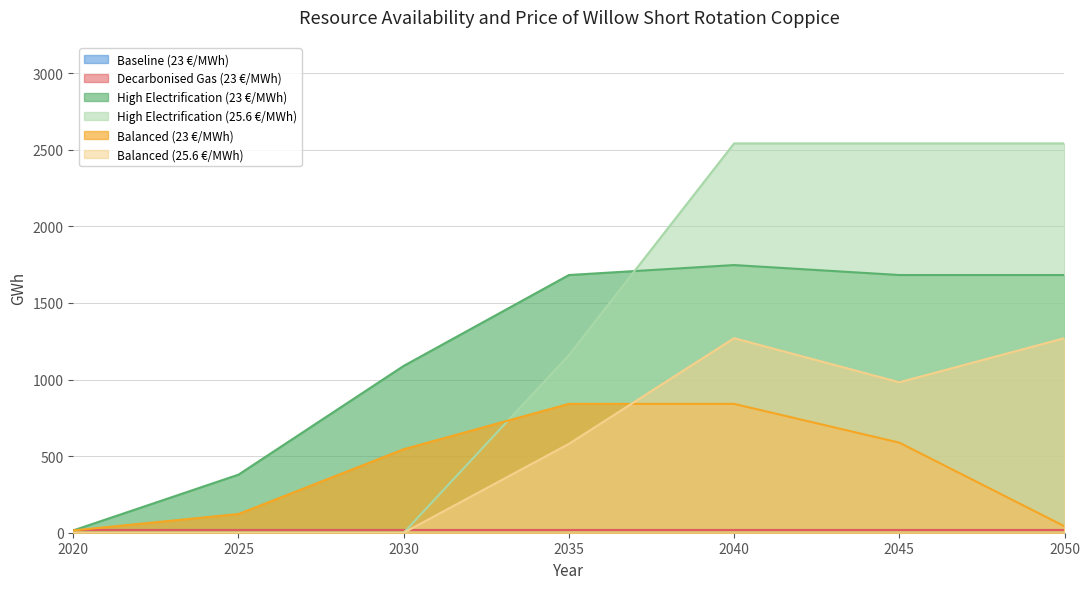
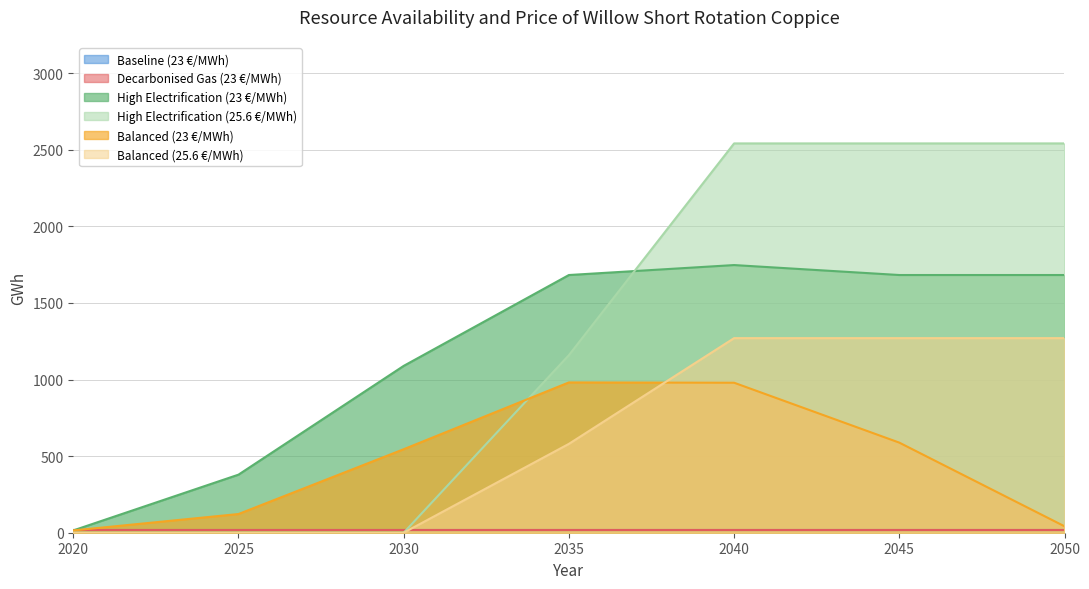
  {
    "Decarbonised Gas (23 €/MWh)": {
      "2035": 20,
      "2040": 20,
      "2045": 20,
      "2050": 20
    },
    "High Electrification (23 €/MWh)": {
      "2025": 380,
      "2030": 1090,
      "2035": 1680,
      "2040": 1750,
      "2045": 1680,
      "2050": 1680
    },
    "High Electrification (25.6 €/MWh)": {
      "2035": 1160,
      "2040": 2540,
      "2045": 2540,
      "2050": 2540
    },
    "Balanced (23 €/MWh)": {
      "2025": 120,
      "2030": 550,
-     "2035": 840,
-     "2040": 840,
+     "2035": 980,
+     "2040": 980,
      "2045": 590,
      "2050": 40
    },
    "Balanced (25.6 €/MWh)": {
      "2035": 580,
      "2040": 1270,
-     "2045": 980,
+     "2045": 1270,
      "2050": 1270
    }
  }
